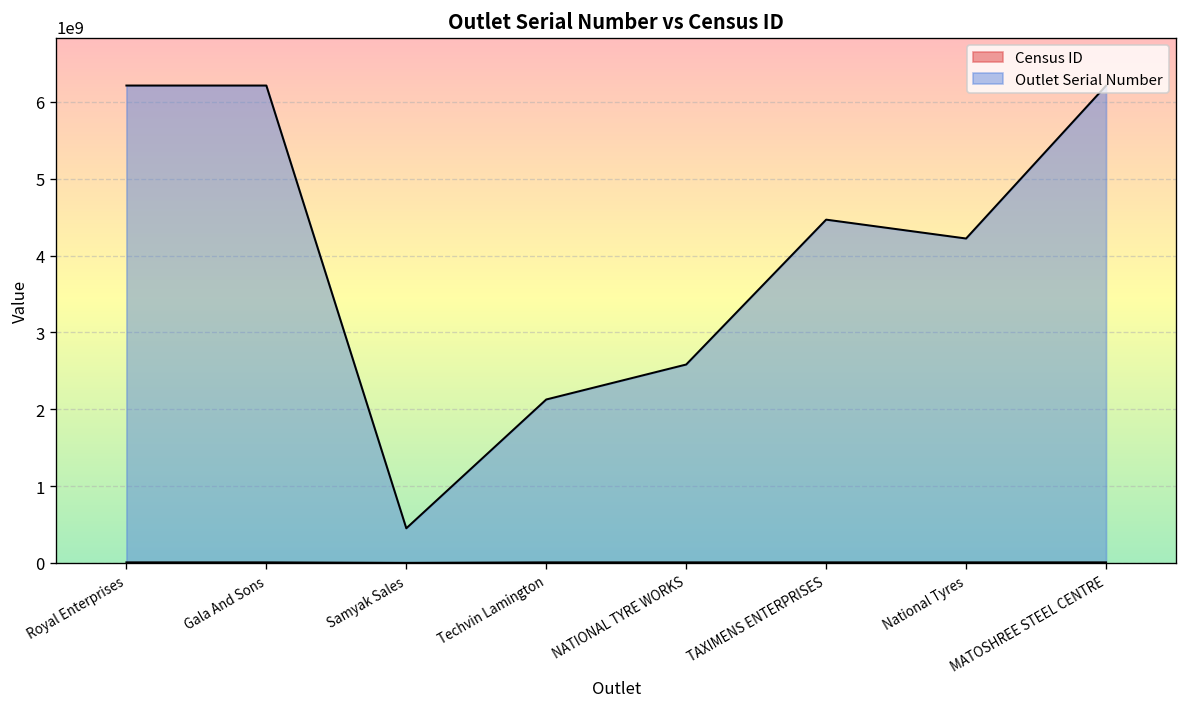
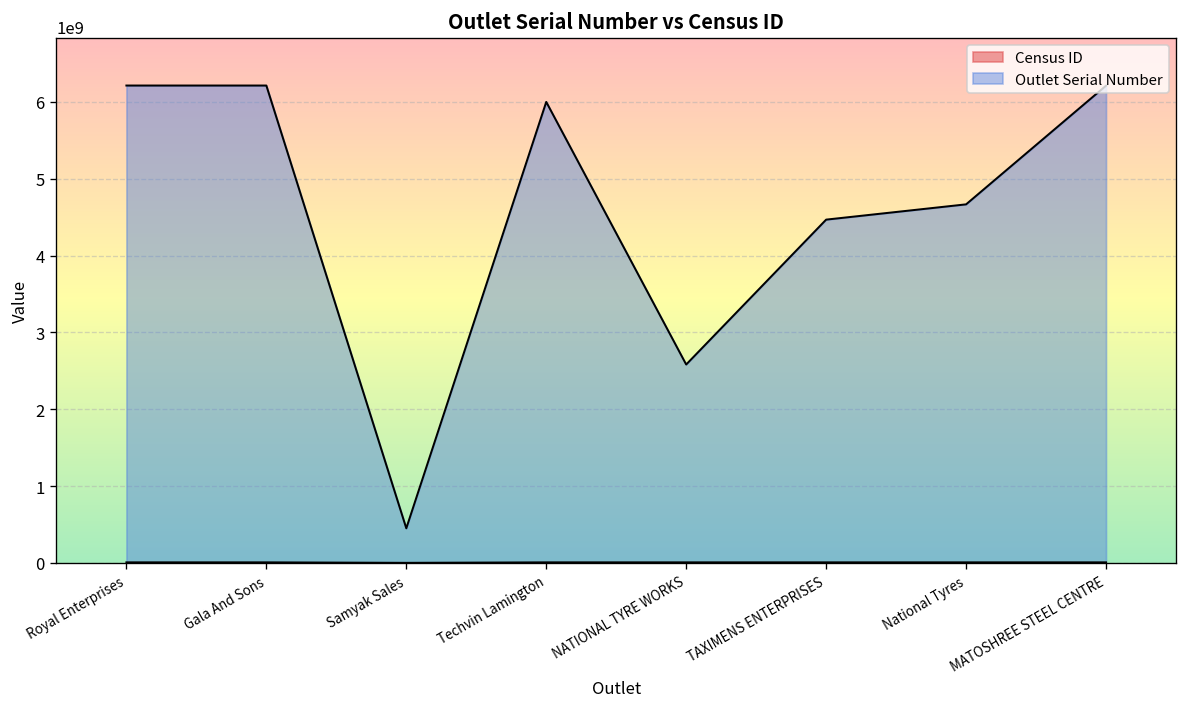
  {
    "Census ID": {
      "Royal Enterprises": 0,
      "Gala And Sons": 0,
      "Samyak Sales": 0,
      "Techvin Lamington": 0,
      "NATIONAL TYRE WORKS": 0,
      "TAXIMENS ENTERPRISES": 0,
      "National Tyres": 0,
      "MATOSHREE STEEL CENTRE": 0
    },
    "Outlet Serial Number": {
      "Royal Enterprises": 6200000000,
      "Gala And Sons": 6200000000,
      "Samyak Sales": 400000000,
-     "Techvin Lamington": 2100000000,
+     "Techvin Lamington": 6000000000,
      "NATIONAL TYRE WORKS": 2600000000,
      "TAXIMENS ENTERPRISES": 4500000000,
-     "National Tyres": 4200000000
+     "National Tyres": 4700000000
    }
  }
